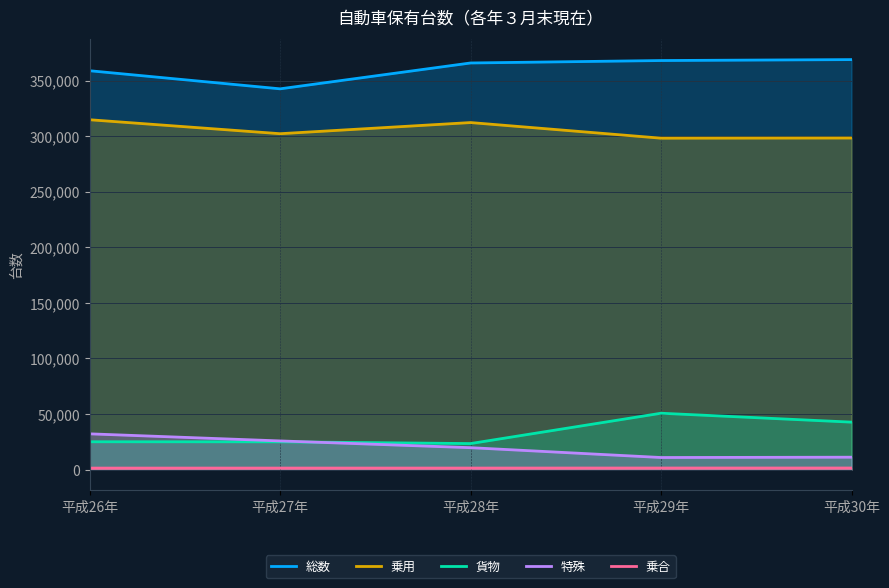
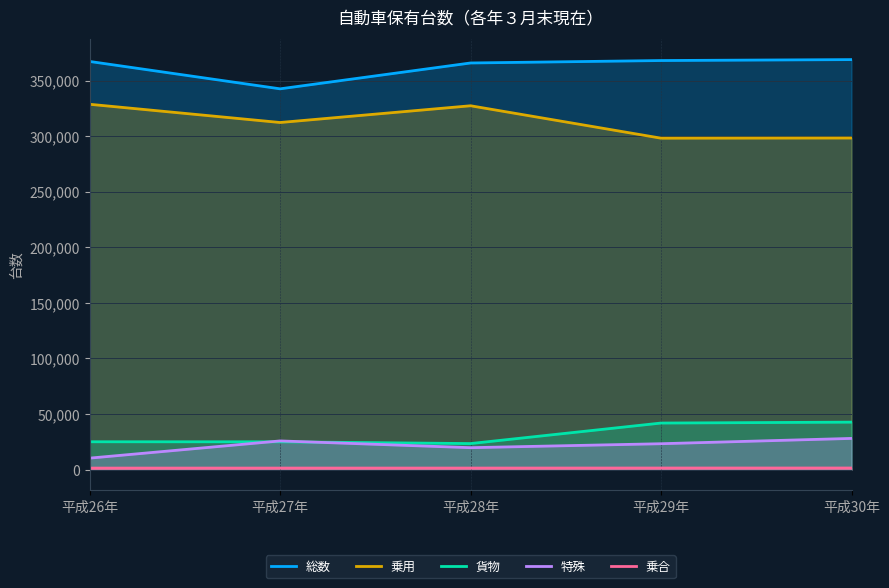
  {
    "総数": {
-     "平成26年": "359,000",
+     "平成26年": "367,000",
      "平成27年": "343,000",
      "平成28年": "366,000",
      "平成29年": "368,000",
      "平成30年": "369,000"
    },
    "乗用": {
-     "平成26年": "315,000",
-     "平成27年": "302,000",
-     "平成28年": "312,000",
+     "平成26年": "329,000",
+     "平成27年": "312,000",
+     "平成28年": "327,000",
      "平成29年": "298,000",
      "平成30年": "298,000"
    },
    "貨物": {
      "平成26年": "25,000",
      "平成28年": "23,000",
-     "平成29年": "51,000",
+     "平成29年": "42,000",
      "平成30年": "43,000"
    },
    "特殊": {
-     "平成26年": "32,000",
+     "平成26年": "10,000",
      "平成28年": "20,000",
-     "平成29年": "11,000",
-     "平成30年": "11,000"
+     "平成29年": "23,000",
+     "平成30年": "28,000"
    },
    "乗合": {
      "平成26年": "1,000",
      "平成27年": "1,000",
      "平成28年": "1,000",
      "平成29年": "1,000",
      "平成30年": "1,000"
    }
  }
